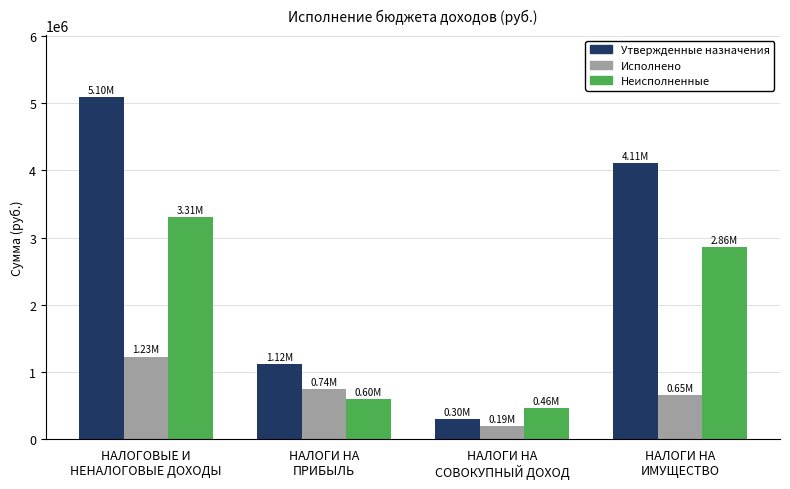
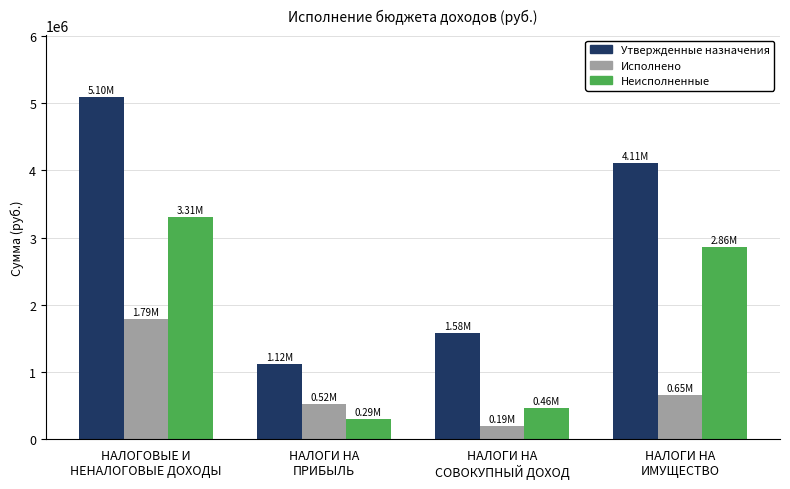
  {
    "Утвержденные назначения": {
      "НАЛОГОВЫЕ И НЕНАЛОГОВЫЕ ДОХОДЫ": "5.10M",
      "НАЛОГИ НА ПРИБЫЛЬ": "1.12M",
-     "НАЛОГИ НА СОВОКУПНЫЙ ДОХОД": "0.30M",
+     "НАЛОГИ НА СОВОКУПНЫЙ ДОХОД": "1.58M",
      "НАЛОГИ НА ИМУЩЕСТВО": "4.11M"
    },
    "Исполнено": {
-     "НАЛОГОВЫЕ И НЕНАЛОГОВЫЕ ДОХОДЫ": "1.23M",
-     "НАЛОГИ НА ПРИБЫЛЬ": "0.74M",
+     "НАЛОГОВЫЕ И НЕНАЛОГОВЫЕ ДОХОДЫ": "1.79M",
+     "НАЛОГИ НА ПРИБЫЛЬ": "0.52M",
      "НАЛОГИ НА СОВОКУПНЫЙ ДОХОД": "0.19M",
      "НАЛОГИ НА ИМУЩЕСТВО": "0.65M"
    },
    "Неисполненные": {
      "НАЛОГОВЫЕ И НЕНАЛОГОВЫЕ ДОХОДЫ": "3.31M",
-     "НАЛОГИ НА ПРИБЫЛЬ": "0.60M",
+     "НАЛОГИ НА ПРИБЫЛЬ": "0.29M",
      "НАЛОГИ НА СОВОКУПНЫЙ ДОХОД": "0.46M",
      "НАЛОГИ НА ИМУЩЕСТВО": "2.86M"
    }
  }
